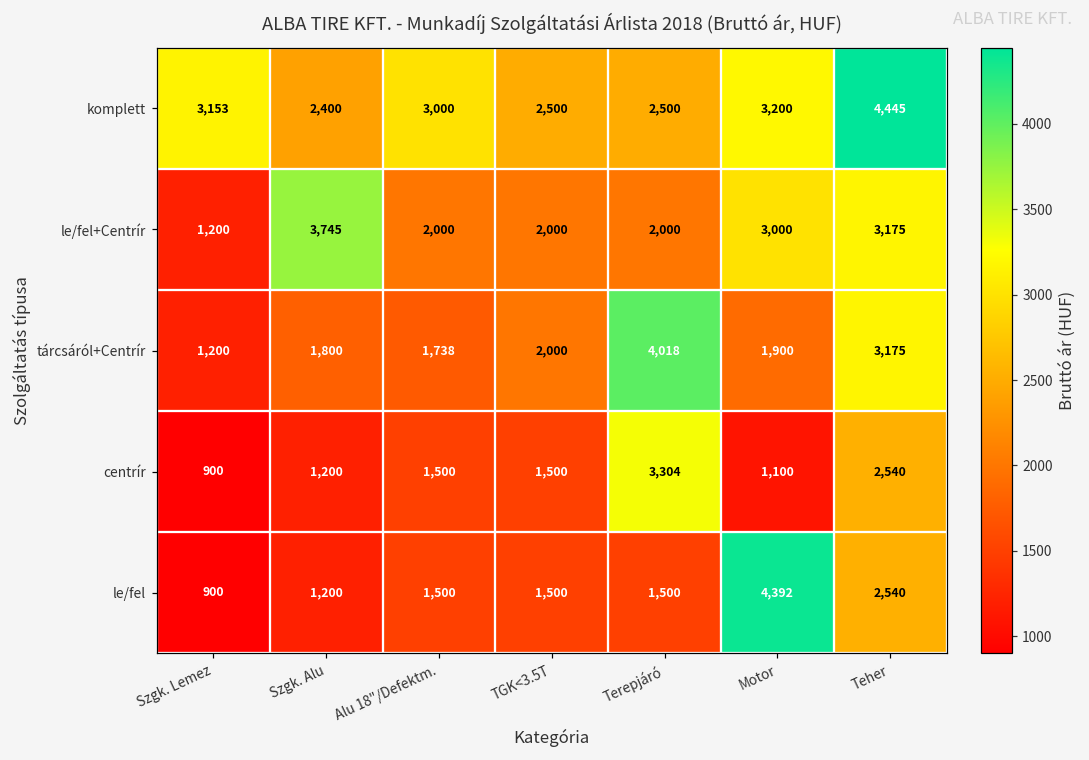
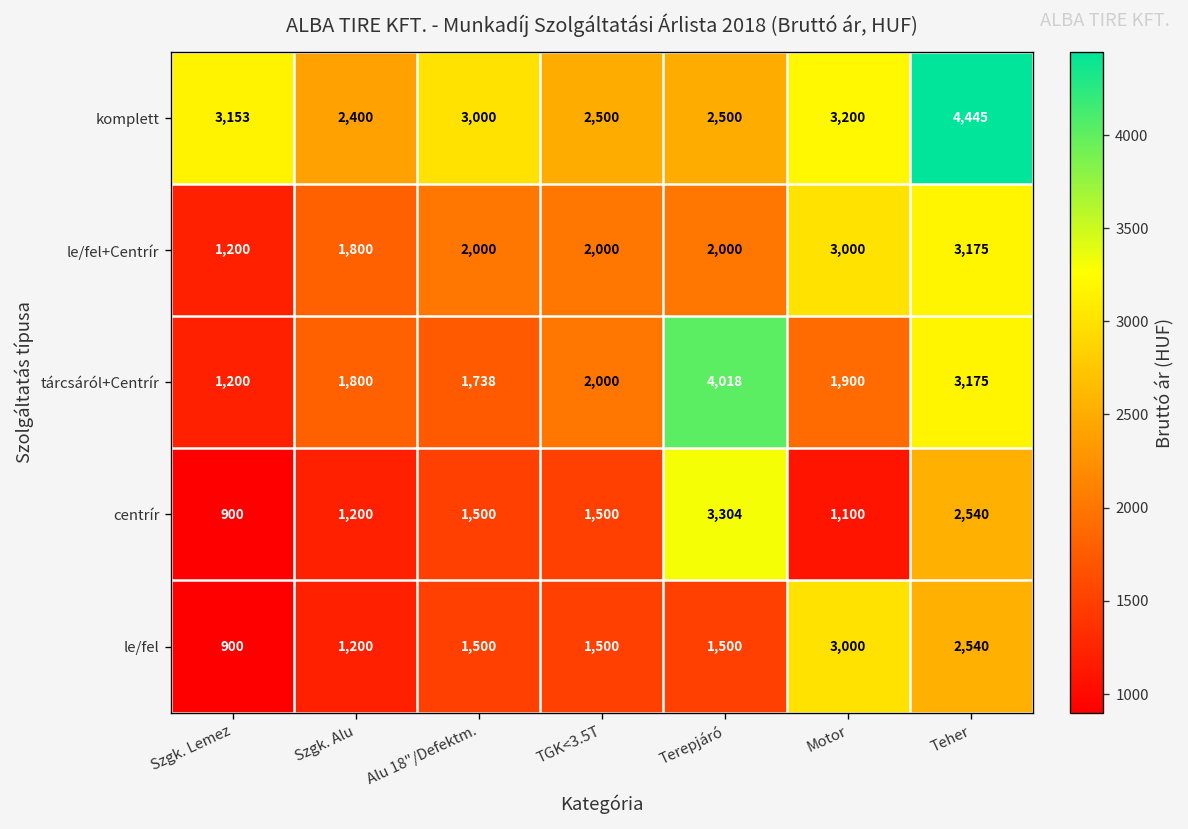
  {
    "komplett": {
      "Szgk. Lemez": "3,153",
      "Szgk. Alu": "2,400",
      "Alu 18\"/Defektm.": "3,000",
      "TGK<3.5T": "2,500",
      "Terepjáró": "2,500",
      "Motor": "3,200",
      "Teher": "4,445"
    },
    "le/fel+Centrír": {
      "Szgk. Lemez": "1,200",
-     "Szgk. Alu": "3,745",
+     "Szgk. Alu": "1,800",
      "Alu 18\"/Defektm.": "2,000",
      "TGK<3.5T": "2,000",
      "Terepjáró": "2,000",
      "Motor": "3,000",
      "Teher": "3,175"
    },
    "tárcsáról+Centrír": {
      "Szgk. Lemez": "1,200",
      "Szgk. Alu": "1,800",
      "Alu 18\"/Defektm.": "1,738",
      "TGK<3.5T": "2,000",
      "Terepjáró": "4,018",
      "Motor": "1,900",
      "Teher": "3,175"
    },
    "centrír": {
      "Szgk. Lemez": "900",
      "Szgk. Alu": "1,200",
      "Alu 18\"/Defektm.": "1,500",
      "TGK<3.5T": "1,500",
      "Terepjáró": "3,304",
      "Motor": "1,100",
      "Teher": "2,540"
    },
    "le/fel": {
      "Szgk. Lemez": "900",
      "Szgk. Alu": "1,200",
      "Alu 18\"/Defektm.": "1,500",
      "TGK<3.5T": "1,500",
      "Terepjáró": "1,500",
-     "Motor": "4,392",
+     "Motor": "3,000",
      "Teher": "2,540"
    }
  }
